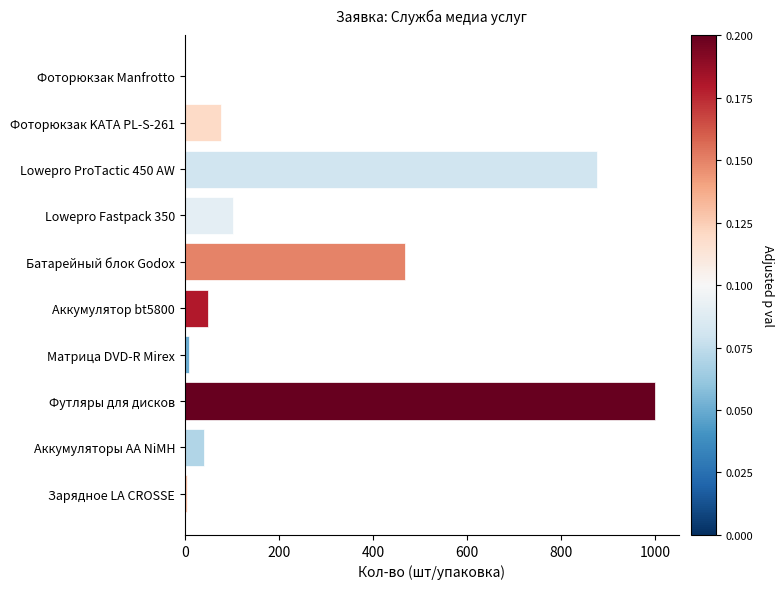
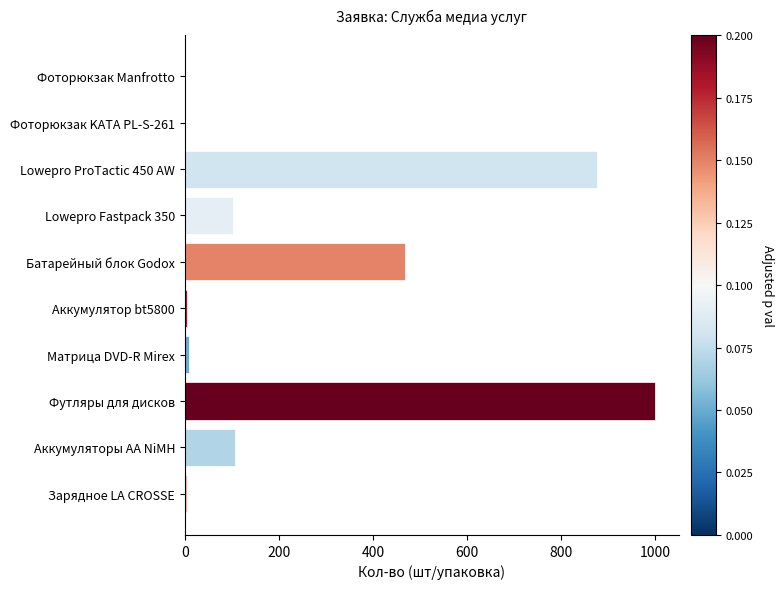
  {
-   "Фоторюкзак KATA PL-S-261": 80,
+   "Фоторюкзак KATA PL-S-261": 0,
    "Lowepro ProTactic 450 AW": 880,
    "Lowepro Fastpack 350": 100,
    "Батарейный блок Godox": 470,
-   "Аккумулятор bt5800": 50,
+   "Аккумулятор bt5800": 0,
    "Матрица DVD-R Mirex": 10,
    "Футляры для дисков": 1000,
-   "Аккумуляторы АА NiMH": 40
+   "Аккумуляторы АА NiMH": 110
  }
